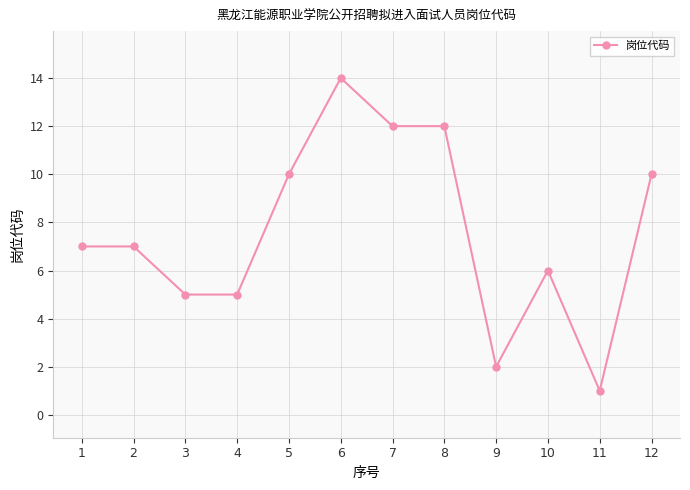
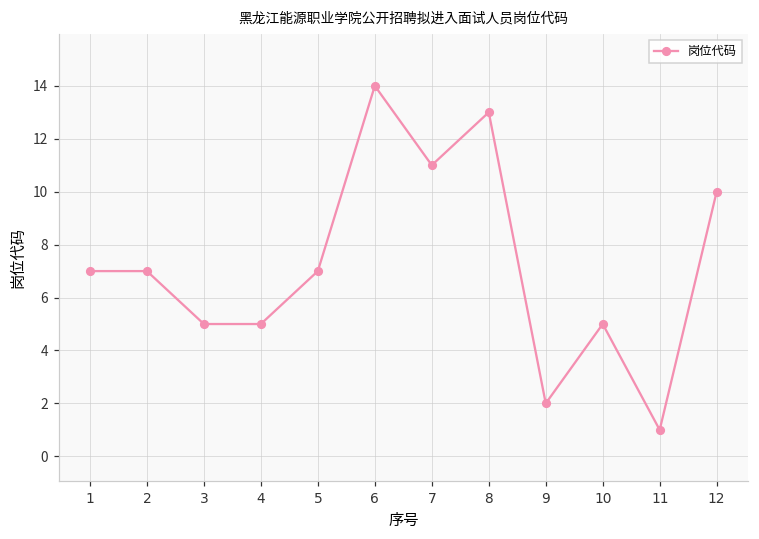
  {
    "1": 7,
    "2": 7,
    "3": 5,
    "4": 5,
-   "5": 10,
+   "5": 7,
    "6": 14,
-   "7": 12,
-   "8": 12,
+   "7": 11,
+   "8": 13,
    "9": 2,
-   "10": 6,
+   "10": 5,
    "11": 1,
    "12": 10
  }
